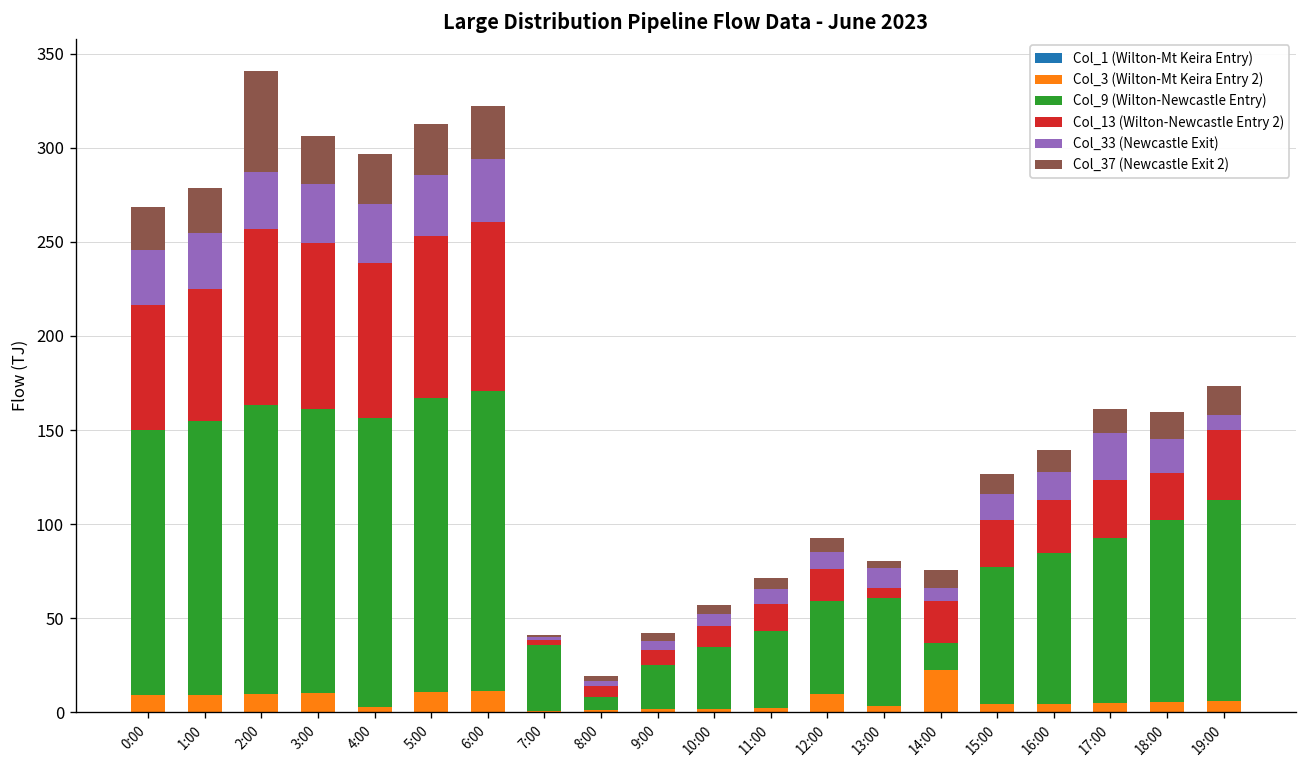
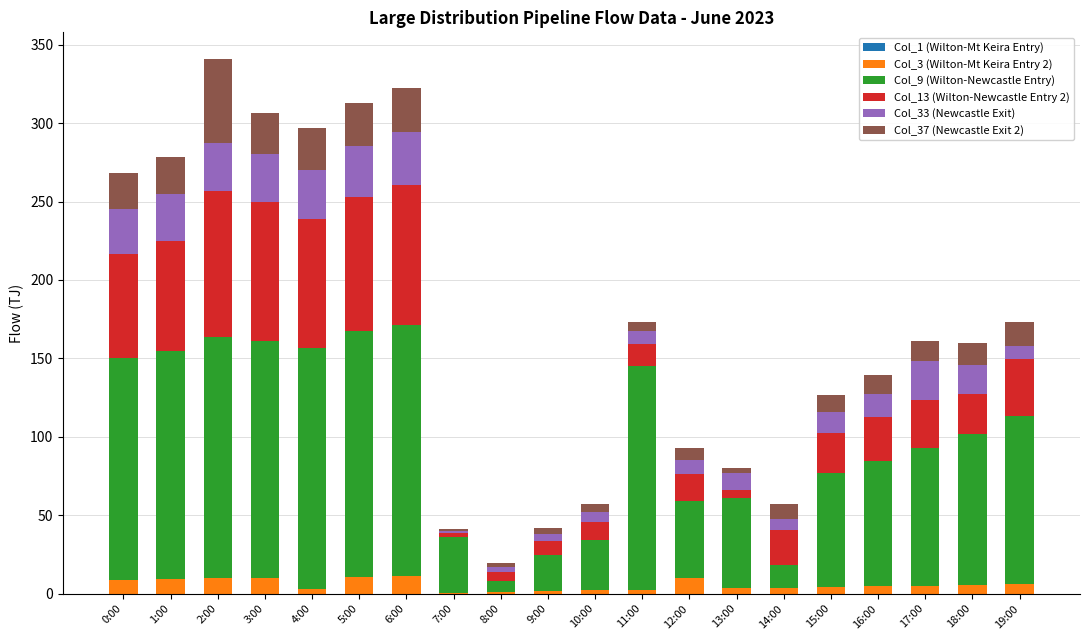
  {
    "Col_1 (Wilton-Mt Keira Entry)": {
      "0:00": 0,
      "1:00": 0,
      "2:00": 0,
      "3:00": 0,
      "4:00": 0,
      "5:00": 0,
      "6:00": 0,
      "7:00": 0,
      "8:00": 0,
      "9:00": 0,
      "10:00": 0,
      "11:00": 0,
      "12:00": 0,
      "13:00": 0,
      "14:00": 0,
      "15:00": 0,
      "16:00": 0,
      "17:00": 0,
      "18:00": 0,
      "19:00": 0
    },
    "Col_3 (Wilton-Mt Keira Entry 2)": {
      "0:00": 9,
      "1:00": 9,
      "2:00": 10,
      "3:00": 10,
      "4:00": 3,
      "5:00": 11,
      "6:00": 11,
      "10:00": 2,
      "11:00": 2,
      "12:00": 10,
      "13:00": 3,
-     "14:00": 22,
+     "14:00": 4,
      "15:00": 4,
      "16:00": 5,
      "17:00": 5,
      "18:00": 6,
      "19:00": 6
    },
    "Col_9 (Wilton-Newcastle Entry)": {
      "0:00": 141,
      "1:00": 145,
      "2:00": 154,
      "3:00": 151,
      "4:00": 154,
      "5:00": 156,
      "6:00": 160,
      "7:00": 35,
      "8:00": 7,
      "9:00": 23,
      "10:00": 32,
-     "11:00": 41,
+     "11:00": 143,
      "12:00": 49,
      "13:00": 57,
      "14:00": 14,
      "15:00": 73,
      "16:00": 80,
      "17:00": 87,
      "18:00": 96,
      "19:00": 107
    },
    "Col_13 (Wilton-Newcastle Entry 2)": {
      "0:00": 66,
      "1:00": 70,
      "2:00": 93,
      "3:00": 88,
      "4:00": 82,
      "5:00": 86,
      "6:00": 90,
      "7:00": 3,
      "8:00": 6,
      "9:00": 8,
      "10:00": 11,
      "11:00": 14,
      "12:00": 17,
      "13:00": 5,
      "14:00": 22,
      "15:00": 25,
      "16:00": 28,
      "17:00": 31,
      "18:00": 25,
      "19:00": 37
    },
    "Col_33 (Newcastle Exit)": {
      "0:00": 29,
      "1:00": 30,
      "2:00": 30,
      "3:00": 31,
      "4:00": 32,
      "5:00": 32,
      "6:00": 33,
      "8:00": 3,
      "9:00": 5,
      "10:00": 6,
      "11:00": 8,
      "12:00": 9,
      "13:00": 11,
      "14:00": 7,
      "15:00": 14,
      "16:00": 15,
      "17:00": 25,
      "18:00": 18,
      "19:00": 8
    },
    "Col_37 (Newcastle Exit 2)": {
      "0:00": 23,
      "1:00": 24,
      "2:00": 54,
      "3:00": 26,
      "4:00": 26,
      "5:00": 27,
      "6:00": 28,
      "8:00": 3,
      "9:00": 4,
      "10:00": 5,
      "11:00": 6,
      "12:00": 7,
      "13:00": 4,
      "14:00": 10,
      "15:00": 11,
      "16:00": 12,
      "17:00": 13,
      "18:00": 14,
      "19:00": 16
    }
  }
